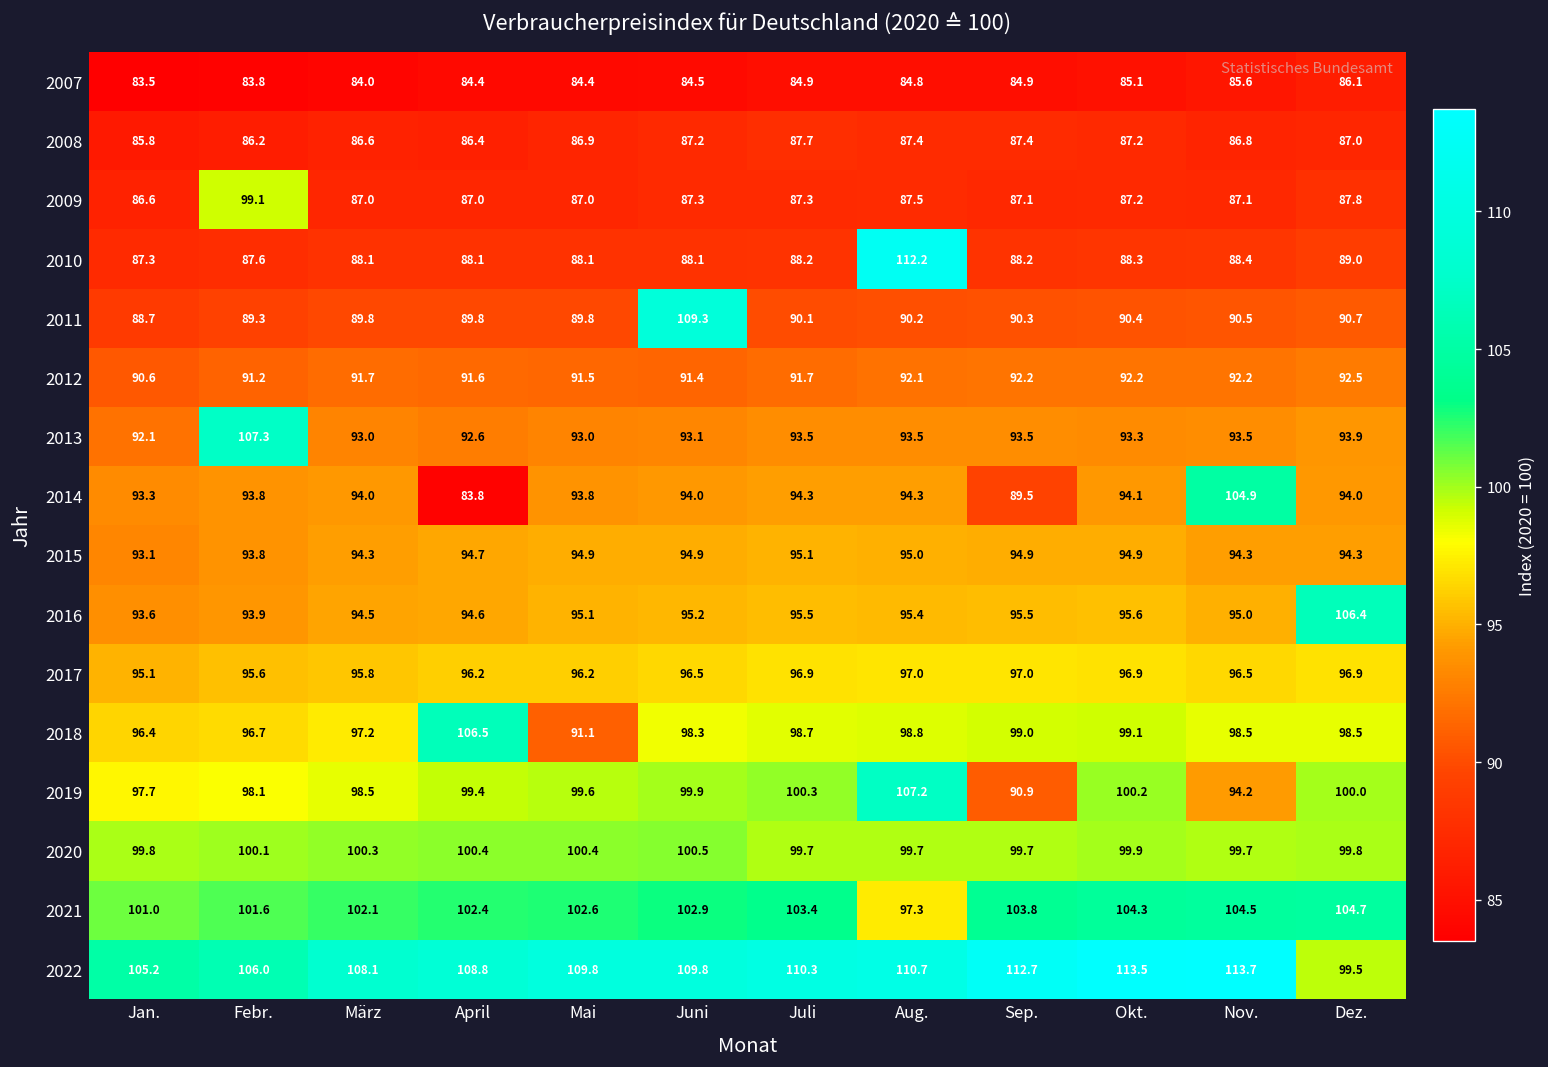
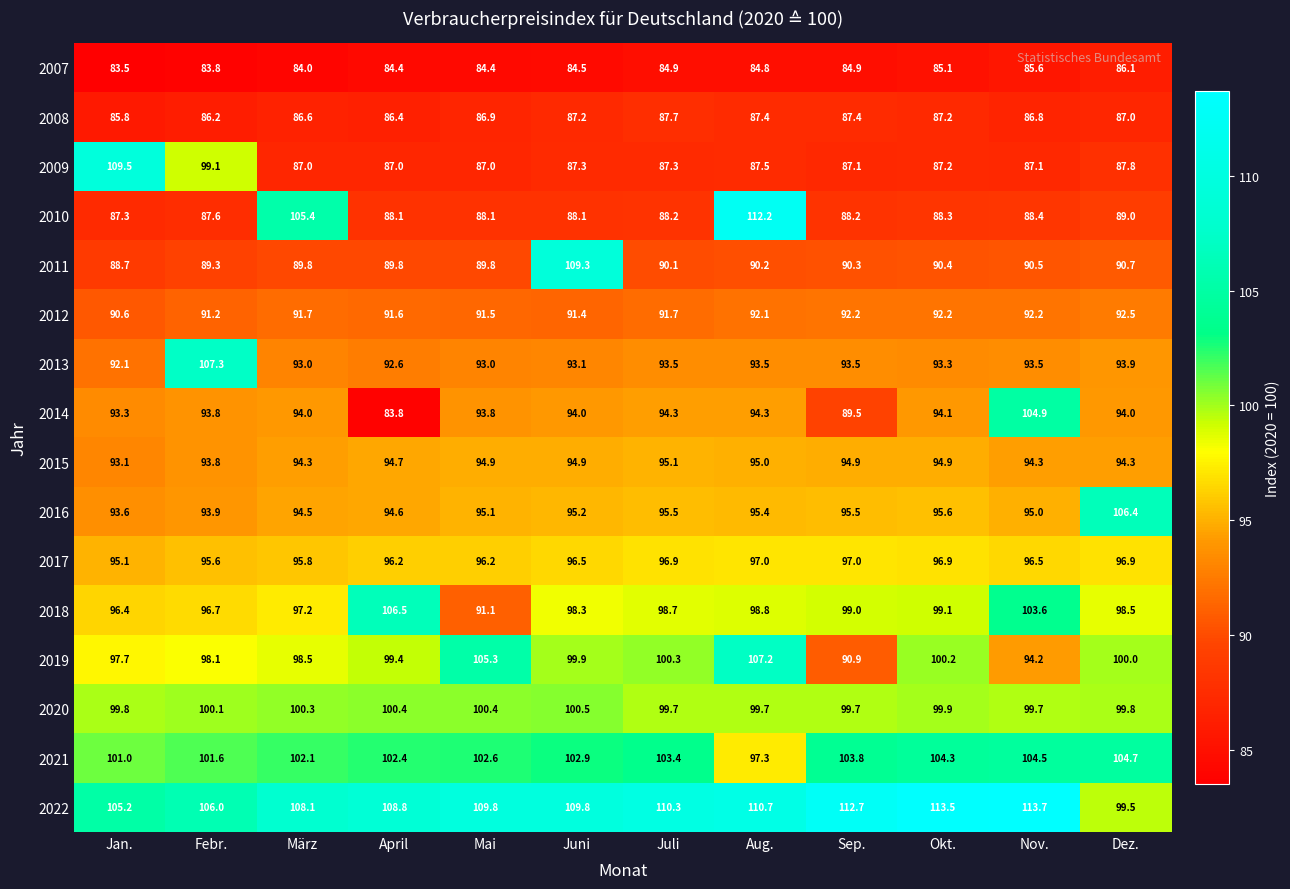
  {
    "2007": {
      "Jan.": 83.5,
      "Febr.": 83.8,
      "März": 84.0,
      "April": 84.4,
      "Mai": 84.4,
      "Juni": 84.5,
      "Juli": 84.9,
      "Aug.": 84.8,
      "Sep.": 84.9,
      "Okt.": 85.1,
      "Nov.": 85.6
    },
    "2008": {
      "Jan.": 85.8,
      "Febr.": 86.2,
      "März": 86.6,
      "April": 86.4,
      "Mai": 86.9,
      "Juni": 87.2,
      "Juli": 87.7,
      "Aug.": 87.4,
      "Sep.": 87.4,
      "Okt.": 87.2,
      "Nov.": 86.8,
      "Dez.": 87.0
    },
    "2009": {
-     "Jan.": 86.6,
+     "Jan.": 109.5,
      "Febr.": 99.1,
      "März": 87.0,
      "April": 87.0,
      "Mai": 87.0,
      "Juni": 87.3,
      "Juli": 87.3,
      "Aug.": 87.5,
      "Sep.": 87.1,
      "Okt.": 87.2,
      "Nov.": 87.1,
      "Dez.": 87.8
    },
    "2010": {
      "Jan.": 87.3,
      "Febr.": 87.6,
-     "März": 88.1,
+     "März": 105.4,
      "April": 88.1,
      "Mai": 88.1,
      "Juni": 88.1,
      "Juli": 88.2,
      "Aug.": 112.2,
      "Sep.": 88.2,
      "Okt.": 88.3,
      "Nov.": 88.4,
      "Dez.": 89.0
    },
    "2011": {
      "Jan.": 88.7,
      "Febr.": 89.3,
      "März": 89.8,
      "April": 89.8,
      "Mai": 89.8,
      "Juni": 109.3,
      "Juli": 90.1,
      "Aug.": 90.2,
      "Sep.": 90.3,
      "Okt.": 90.4,
      "Nov.": 90.5,
      "Dez.": 90.7
    },
    "2012": {
      "Jan.": 90.6,
      "Febr.": 91.2,
      "März": 91.7,
      "April": 91.6,
      "Mai": 91.5,
      "Juni": 91.4,
      "Juli": 91.7,
      "Aug.": 92.1,
      "Sep.": 92.2,
      "Okt.": 92.2,
      "Nov.": 92.2,
      "Dez.": 92.5
    },
    "2013": {
      "Jan.": 92.1,
      "Febr.": 107.3,
      "März": 93.0,
      "April": 92.6,
      "Mai": 93.0,
      "Juni": 93.1,
      "Juli": 93.5,
      "Aug.": 93.5,
      "Sep.": 93.5,
      "Okt.": 93.3,
      "Nov.": 93.5,
      "Dez.": 93.9
    },
    "2014": {
      "Jan.": 93.3,
      "Febr.": 93.8,
      "März": 94.0,
      "April": 83.8,
      "Mai": 93.8,
      "Juni": 94.0,
      "Juli": 94.3,
      "Aug.": 94.3,
      "Sep.": 89.5,
      "Okt.": 94.1,
      "Nov.": 104.9,
      "Dez.": 94.0
    },
    "2015": {
      "Jan.": 93.1,
      "Febr.": 93.8,
      "März": 94.3,
      "April": 94.7,
      "Mai": 94.9,
      "Juni": 94.9,
      "Juli": 95.1,
      "Aug.": 95.0,
      "Sep.": 94.9,
      "Okt.": 94.9,
      "Nov.": 94.3,
      "Dez.": 94.3
    },
    "2016": {
      "Jan.": 93.6,
      "Febr.": 93.9,
      "März": 94.5,
      "April": 94.6,
      "Mai": 95.1,
      "Juni": 95.2,
      "Juli": 95.5,
      "Aug.": 95.4,
      "Sep.": 95.5,
      "Okt.": 95.6,
      "Nov.": 95.0,
      "Dez.": 106.4
    },
    "2017": {
      "Jan.": 95.1,
      "Febr.": 95.6,
      "März": 95.8,
      "April": 96.2,
      "Mai": 96.2,
      "Juni": 96.5,
      "Juli": 96.9,
      "Aug.": 97.0,
      "Sep.": 97.0,
      "Okt.": 96.9,
      "Nov.": 96.5,
      "Dez.": 96.9
    },
    "2018": {
      "Jan.": 96.4,
      "Febr.": 96.7,
      "März": 97.2,
      "April": 106.5,
      "Mai": 91.1,
      "Juni": 98.3,
      "Juli": 98.7,
      "Aug.": 98.8,
      "Sep.": 99.0,
      "Okt.": 99.1,
-     "Nov.": 98.5,
+     "Nov.": 103.6,
      "Dez.": 98.5
    },
    "2019": {
      "Jan.": 97.7,
      "Febr.": 98.1,
      "März": 98.5,
      "April": 99.4,
-     "Mai": 99.6,
+     "Mai": 105.3,
      "Juni": 99.9,
      "Juli": 100.3,
      "Aug.": 107.2,
      "Sep.": 90.9,
      "Okt.": 100.2,
      "Nov.": 94.2,
      "Dez.": 100.0
    },
    "2020": {
      "Jan.": 99.8,
      "Febr.": 100.1,
      "März": 100.3,
      "April": 100.4,
      "Mai": 100.4,
      "Juni": 100.5,
      "Juli": 99.7,
      "Aug.": 99.7,
      "Sep.": 99.7,
      "Okt.": 99.9,
      "Nov.": 99.7,
      "Dez.": 99.8
    },
    "2021": {
      "Jan.": 101.0,
      "Febr.": 101.6,
      "März": 102.1,
      "April": 102.4,
      "Mai": 102.6,
      "Juni": 102.9,
      "Juli": 103.4,
      "Aug.": 97.3,
      "Sep.": 103.8,
      "Okt.": 104.3,
      "Nov.": 104.5,
      "Dez.": 104.7
    },
    "2022": {
      "Jan.": 105.2,
      "Febr.": 106.0,
      "März": 108.1,
      "April": 108.8,
      "Mai": 109.8,
      "Juni": 109.8,
      "Juli": 110.3,
      "Aug.": 110.7,
      "Sep.": 112.7,
      "Okt.": 113.5,
      "Nov.": 113.7,
      "Dez.": 99.5
    }
  }
